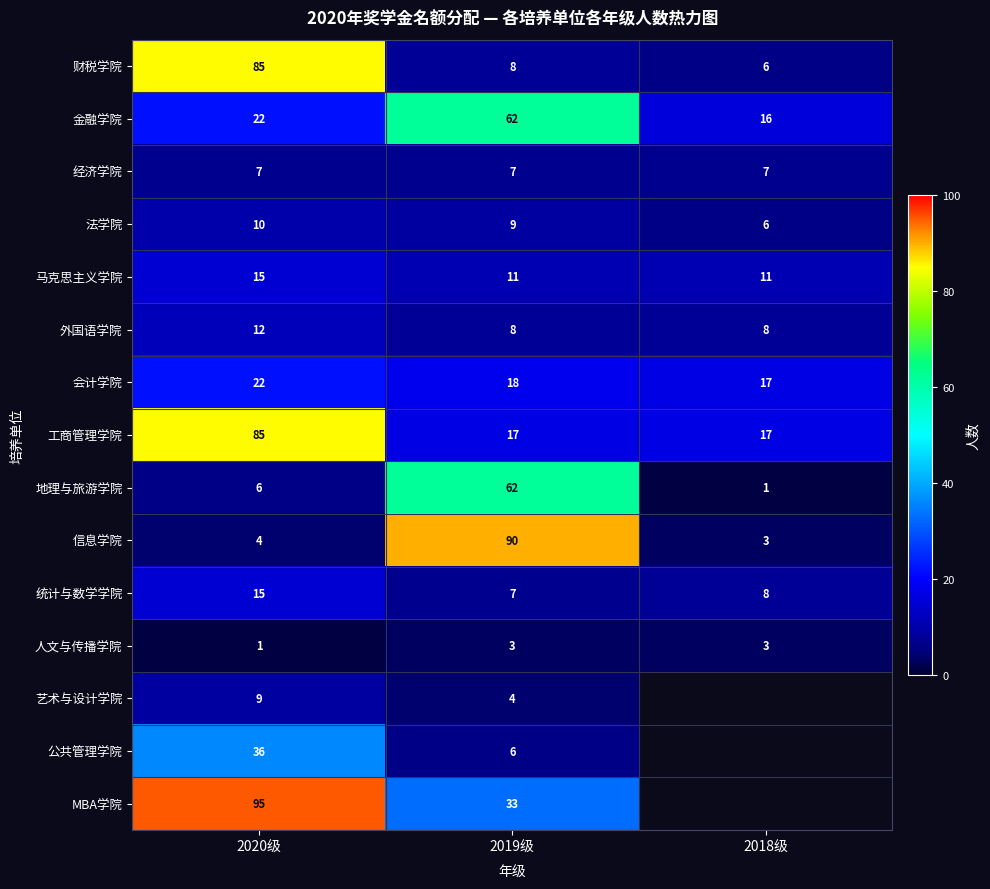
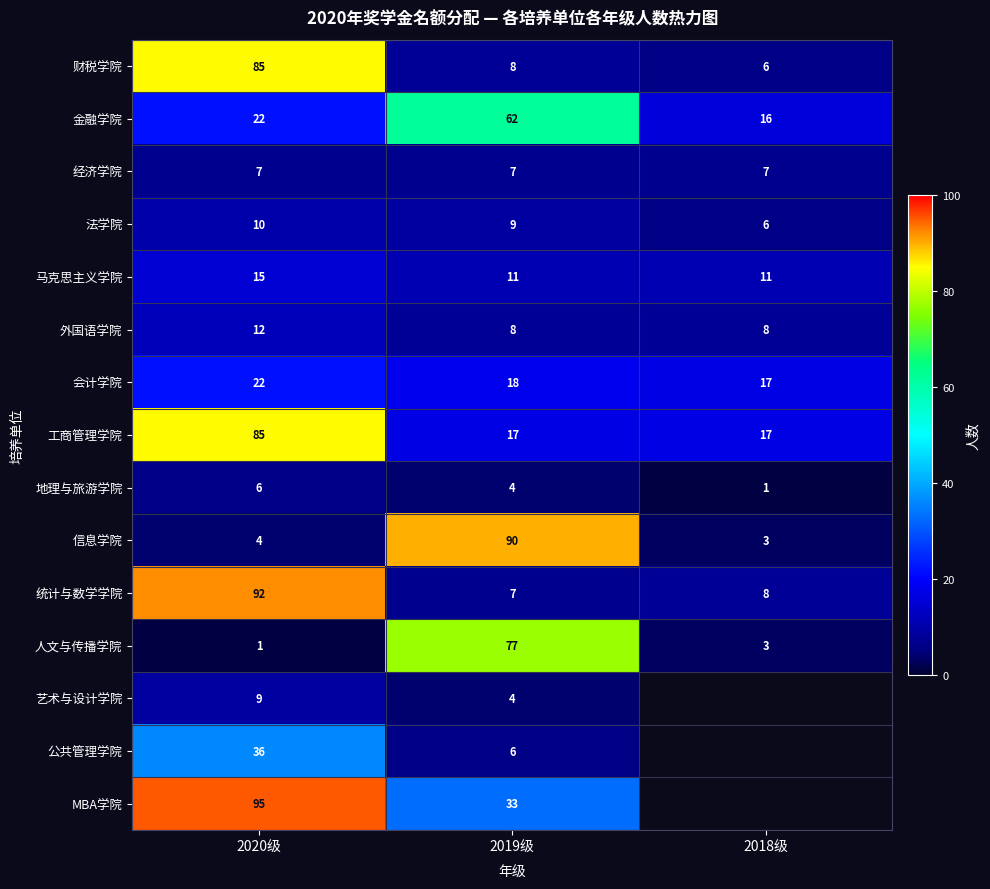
  {
    "财税学院": {
      "2020级": 85,
      "2019级": 8,
      "2018级": 6
    },
    "金融学院": {
      "2020级": 22,
      "2019级": 62,
      "2018级": 16
    },
    "经济学院": {
      "2020级": 7,
      "2019级": 7,
      "2018级": 7
    },
    "法学院": {
      "2020级": 10,
      "2019级": 9,
      "2018级": 6
    },
    "马克思主义学院": {
      "2020级": 15,
      "2019级": 11,
      "2018级": 11
    },
    "外国语学院": {
      "2020级": 12,
      "2019级": 8,
      "2018级": 8
    },
    "会计学院": {
      "2020级": 22,
      "2019级": 18,
      "2018级": 17
    },
    "工商管理学院": {
      "2020级": 85,
      "2019级": 17,
      "2018级": 17
    },
    "地理与旅游学院": {
      "2020级": 6,
-     "2019级": 62,
+     "2019级": 4,
      "2018级": 1
    },
    "信息学院": {
      "2020级": 4,
      "2019级": 90,
      "2018级": 3
    },
    "统计与数学学院": {
-     "2020级": 15,
+     "2020级": 92,
      "2019级": 7,
      "2018级": 8
    },
    "人文与传播学院": {
      "2020级": 1,
-     "2019级": 3,
+     "2019级": 77,
      "2018级": 3
    },
    "艺术与设计学院": {
      "2020级": 9,
      "2019级": 4
    },
    "公共管理学院": {
      "2020级": 36,
      "2019级": 6
    },
    "MBA学院": {
      "2020级": 95,
      "2019级": 33
    }
  }
